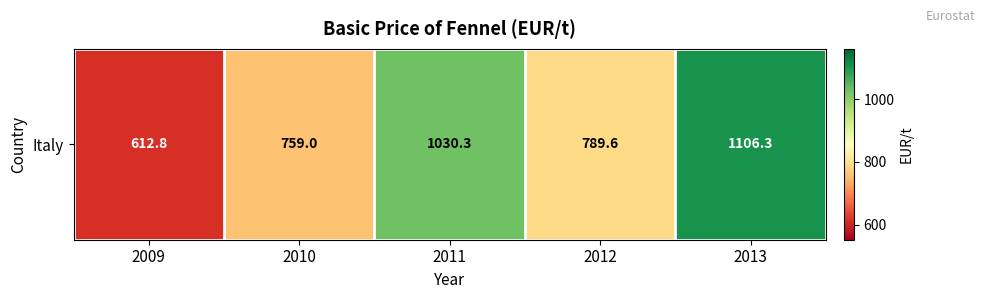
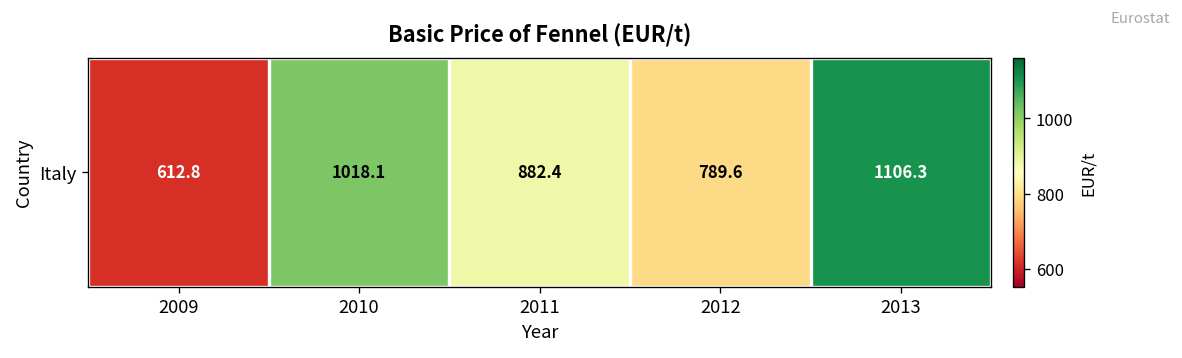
  {
    "Italy": {
      "2009": 612.8,
-     "2010": 759.0,
-     "2011": 1030.3,
+     "2010": 1018.1,
+     "2011": 882.4,
      "2012": 789.6,
      "2013": 1106.3
    }
  }
